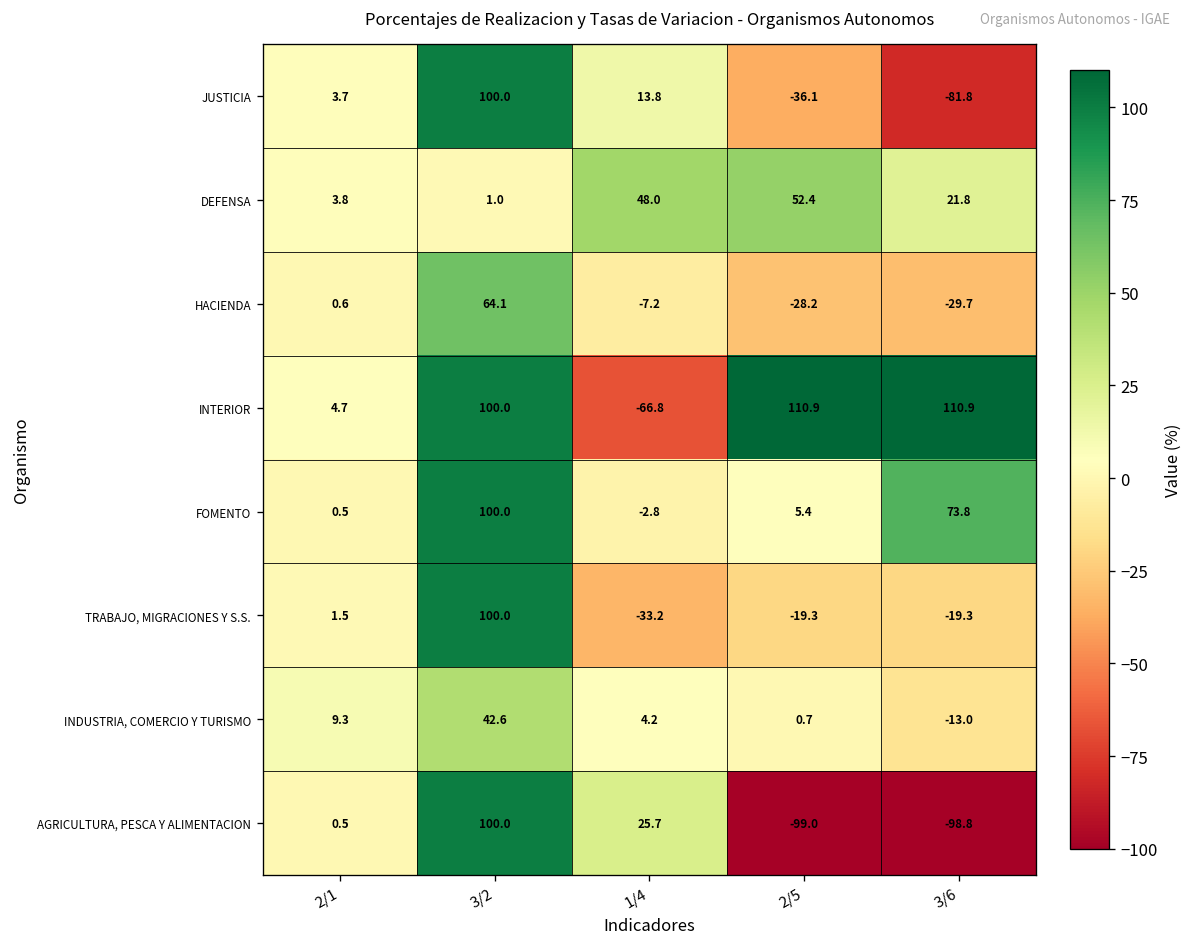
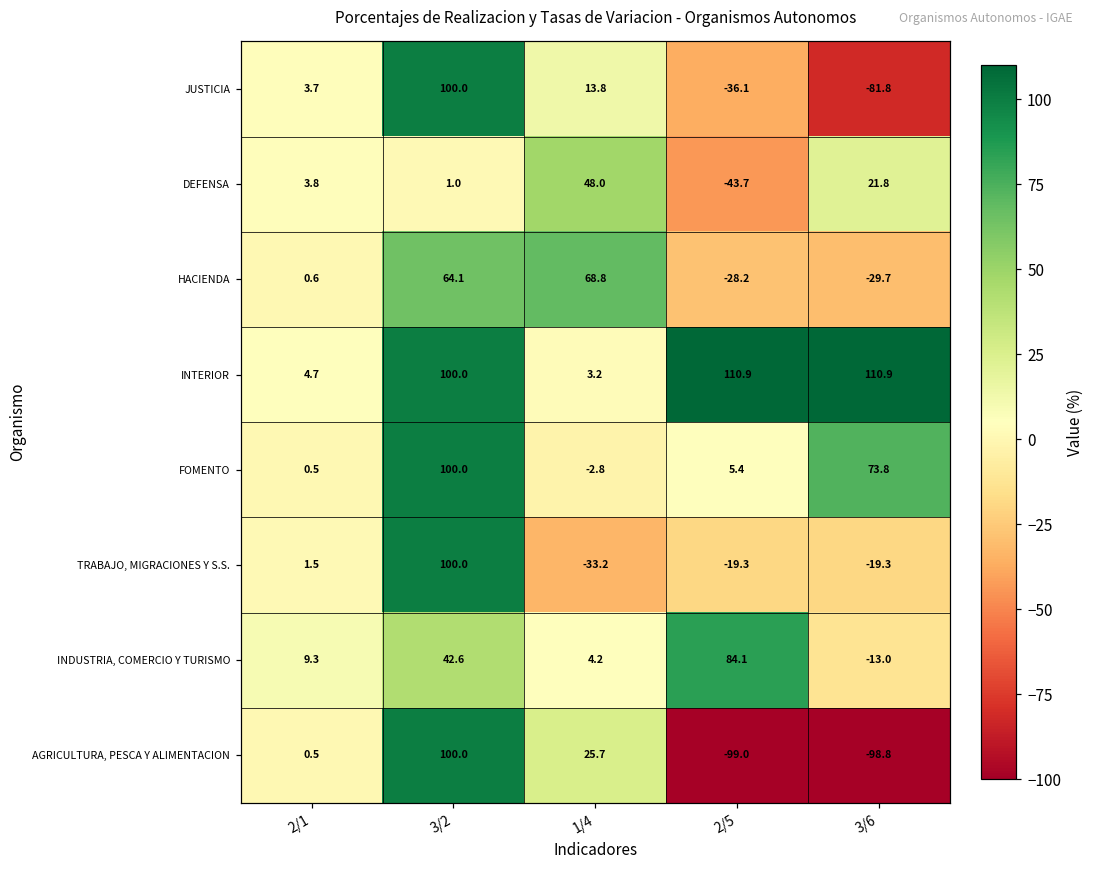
  {
    "JUSTICIA": {
      "2/1": 3.7,
      "3/2": 100.0,
      "1/4": 13.8,
      "2/5": -36.1,
      "3/6": -81.8
    },
    "DEFENSA": {
      "2/1": 3.8,
      "3/2": 1.0,
      "1/4": 48.0,
-     "2/5": 52.4,
+     "2/5": -43.7,
      "3/6": 21.8
    },
    "HACIENDA": {
      "2/1": 0.6,
      "3/2": 64.1,
-     "1/4": -7.2,
+     "1/4": 68.8,
      "2/5": -28.2,
      "3/6": -29.7
    },
    "INTERIOR": {
      "2/1": 4.7,
      "3/2": 100.0,
-     "1/4": -66.8,
+     "1/4": 3.2,
      "2/5": 110.9,
      "3/6": 110.9
    },
    "FOMENTO": {
      "2/1": 0.5,
      "3/2": 100.0,
      "1/4": -2.8,
      "2/5": 5.4,
      "3/6": 73.8
    },
    "TRABAJO, MIGRACIONES Y S.S.": {
      "2/1": 1.5,
      "3/2": 100.0,
      "1/4": -33.2,
      "2/5": -19.3,
      "3/6": -19.3
    },
    "INDUSTRIA, COMERCIO Y TURISMO": {
      "2/1": 9.3,
      "3/2": 42.6,
      "1/4": 4.2,
-     "2/5": 0.7,
+     "2/5": 84.1,
      "3/6": -13.0
    },
    "AGRICULTURA, PESCA Y ALIMENTACION": {
      "2/1": 0.5,
      "3/2": 100.0,
      "1/4": 25.7,
      "2/5": -99.0,
      "3/6": -98.8
    }
  }
